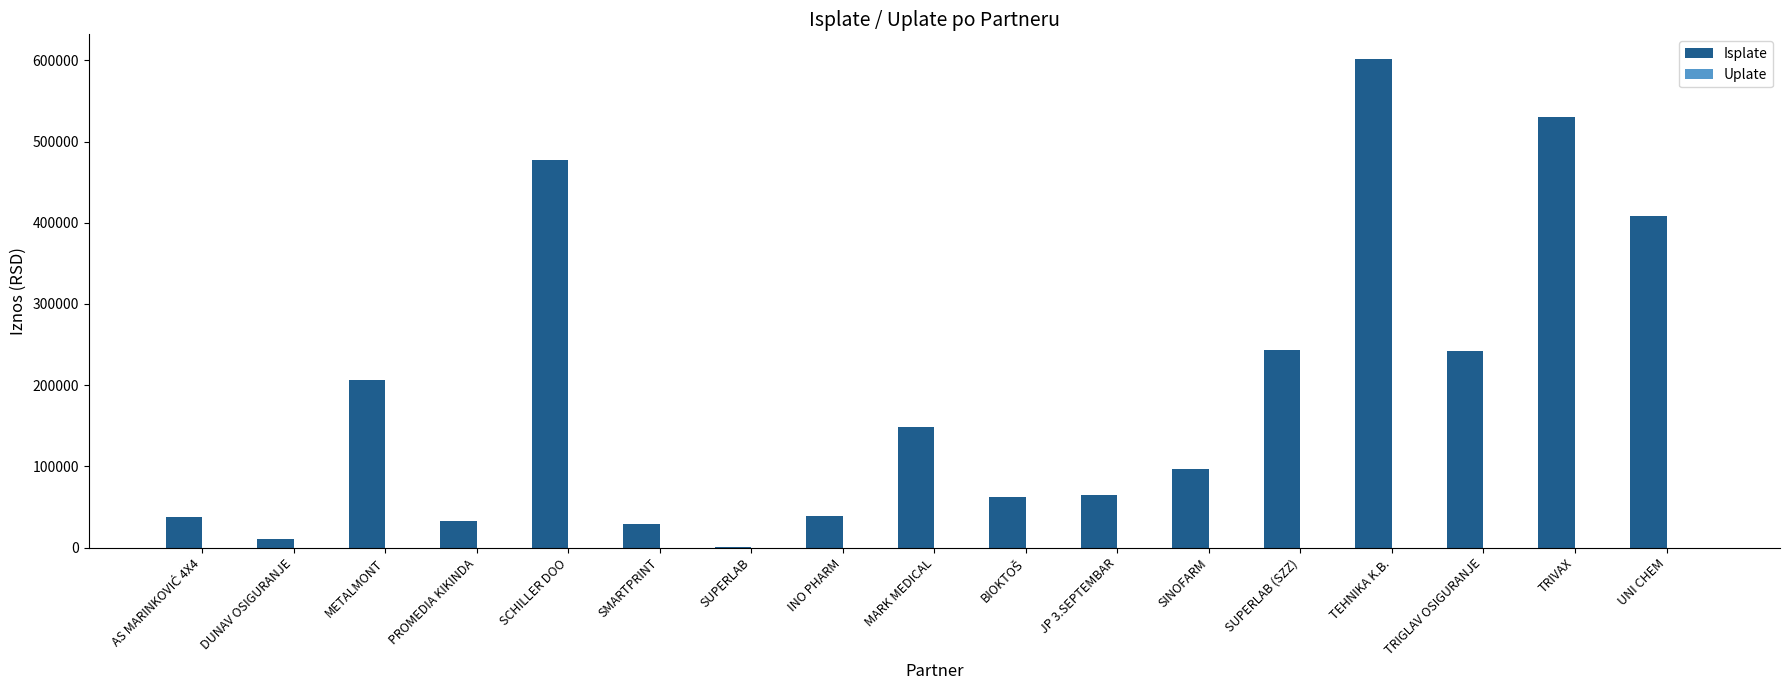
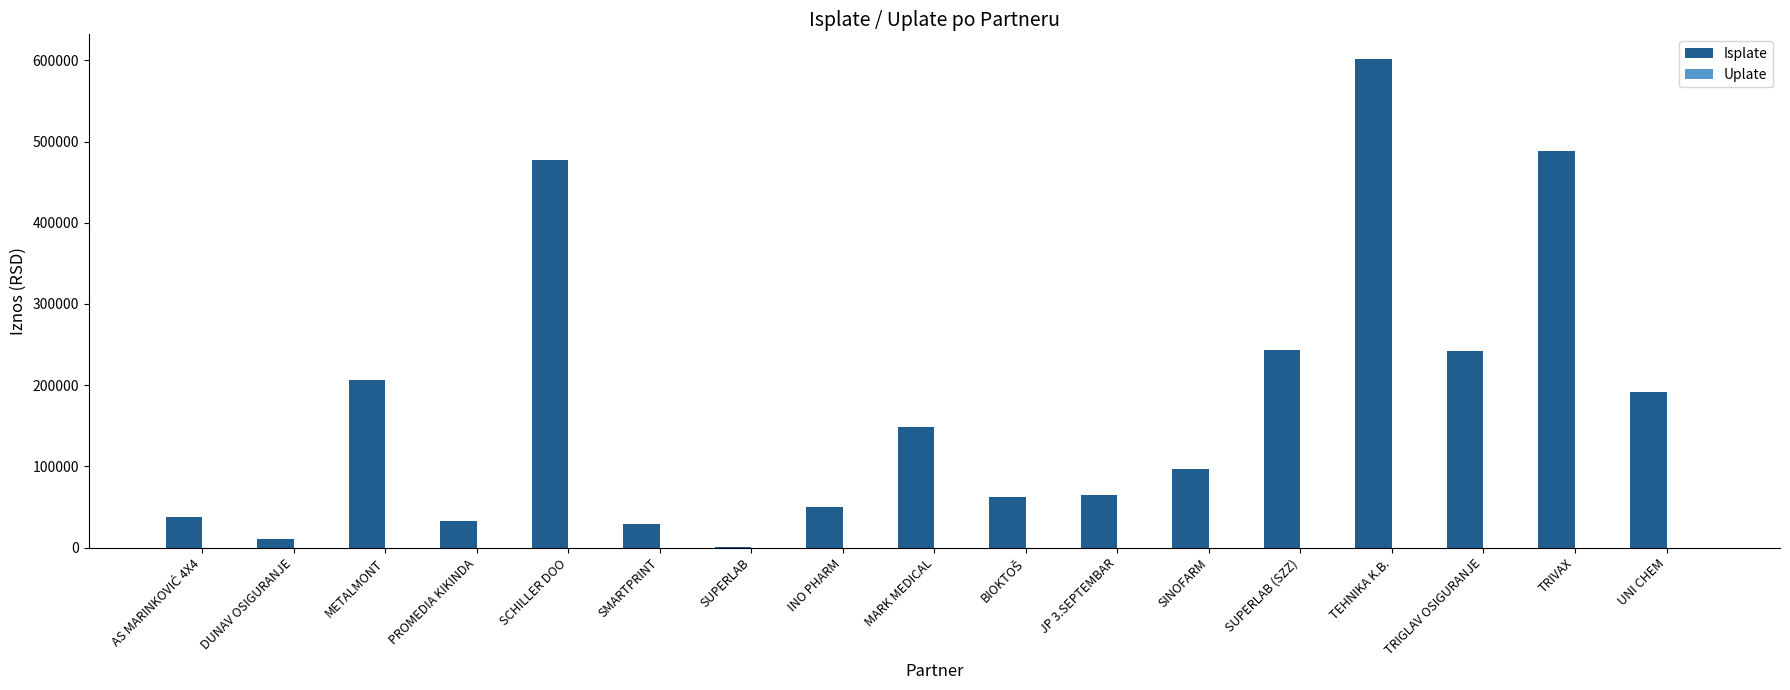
  {
    "Isplate": {
      "AS MARINKOVIĆ 4X4": 40000,
      "DUNAV OSIGURANJE": 10000,
      "METALMONT": 210000,
      "PROMEDIA KIKINDA": 30000,
      "SCHILLER DOO": 480000,
      "SMARTPRINT": 30000,
-     "INO PHARM": 40000,
+     "INO PHARM": 50000,
      "MARK MEDICAL": 150000,
      "BIOKTOŠ": 60000,
      "JP 3.SEPTEMBAR": 60000,
      "SINOFARM": 100000,
      "SUPERLAB (SZZ)": 240000,
      "TEHNIKA K.B.": 600000,
      "TRIGLAV OSIGURANJE": 240000,
-     "TRIVAX": 530000,
-     "UNI CHEM": 410000
+     "TRIVAX": 490000,
+     "UNI CHEM": 190000
    },
    "Uplate": {
      "AS MARINKOVIĆ 4X4": 0,
      "DUNAV OSIGURANJE": 0,
      "METALMONT": 0,
      "PROMEDIA KIKINDA": 0,
      "SCHILLER DOO": 0,
      "SMARTPRINT": 0,
      "SUPERLAB": 0,
      "INO PHARM": 0,
      "MARK MEDICAL": 0,
      "BIOKTOŠ": 0,
      "JP 3.SEPTEMBAR": 0,
      "SINOFARM": 0,
      "SUPERLAB (SZZ)": 0,
      "TEHNIKA K.B.": 0,
      "TRIGLAV OSIGURANJE": 0,
      "TRIVAX": 0,
      "UNI CHEM": 0
    }
  }
